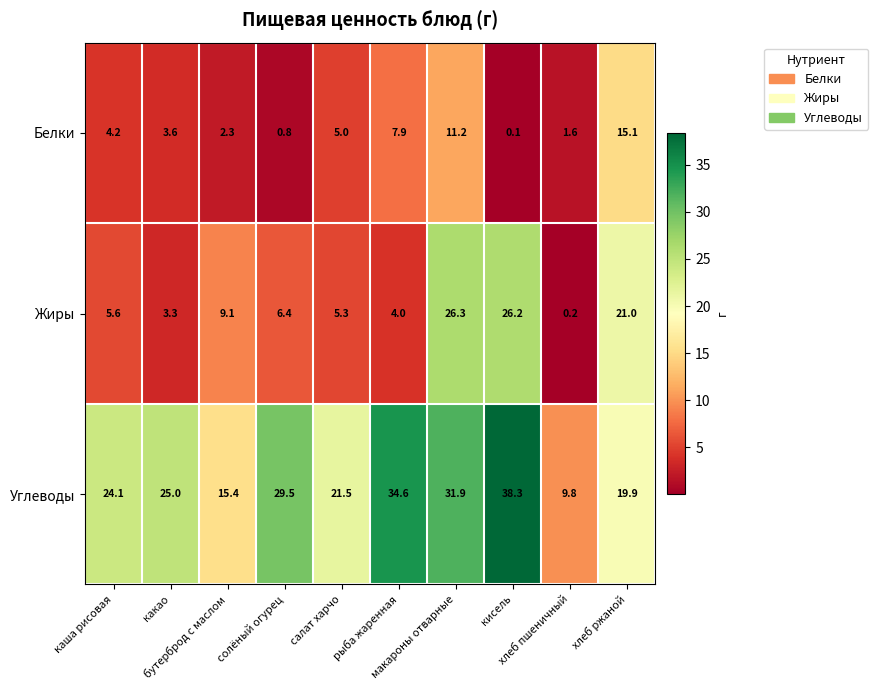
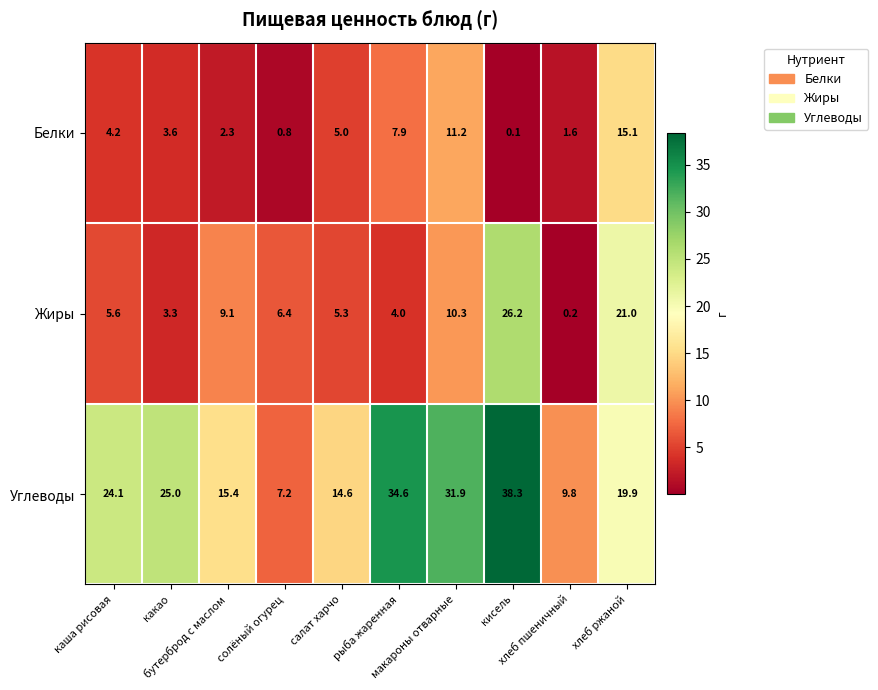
  {
    "Белки": {
      "каша рисовая": 4.2,
      "какао": 3.6,
      "бутерброд с маслом": 2.3,
      "солёный огурец": 0.8,
      "салат харчо": 5.0,
      "рыба жаренная": 7.9,
      "макароны отварные": 11.2,
      "кисель": 0.1,
      "хлеб пшеничный": 1.6,
      "хлеб ржаной": 15.1
    },
    "Жиры": {
      "каша рисовая": 5.6,
      "какао": 3.3,
      "бутерброд с маслом": 9.1,
      "солёный огурец": 6.4,
      "салат харчо": 5.3,
      "рыба жаренная": 4.0,
-     "макароны отварные": 26.3,
+     "макароны отварные": 10.3,
      "кисель": 26.2,
      "хлеб пшеничный": 0.2,
      "хлеб ржаной": 21.0
    },
    "Углеводы": {
      "каша рисовая": 24.1,
      "какао": 25.0,
      "бутерброд с маслом": 15.4,
-     "солёный огурец": 29.5,
-     "салат харчо": 21.5,
+     "солёный огурец": 7.2,
+     "салат харчо": 14.6,
      "рыба жаренная": 34.6,
      "макароны отварные": 31.9,
      "кисель": 38.3,
      "хлеб пшеничный": 9.8,
      "хлеб ржаной": 19.9
    }
  }
